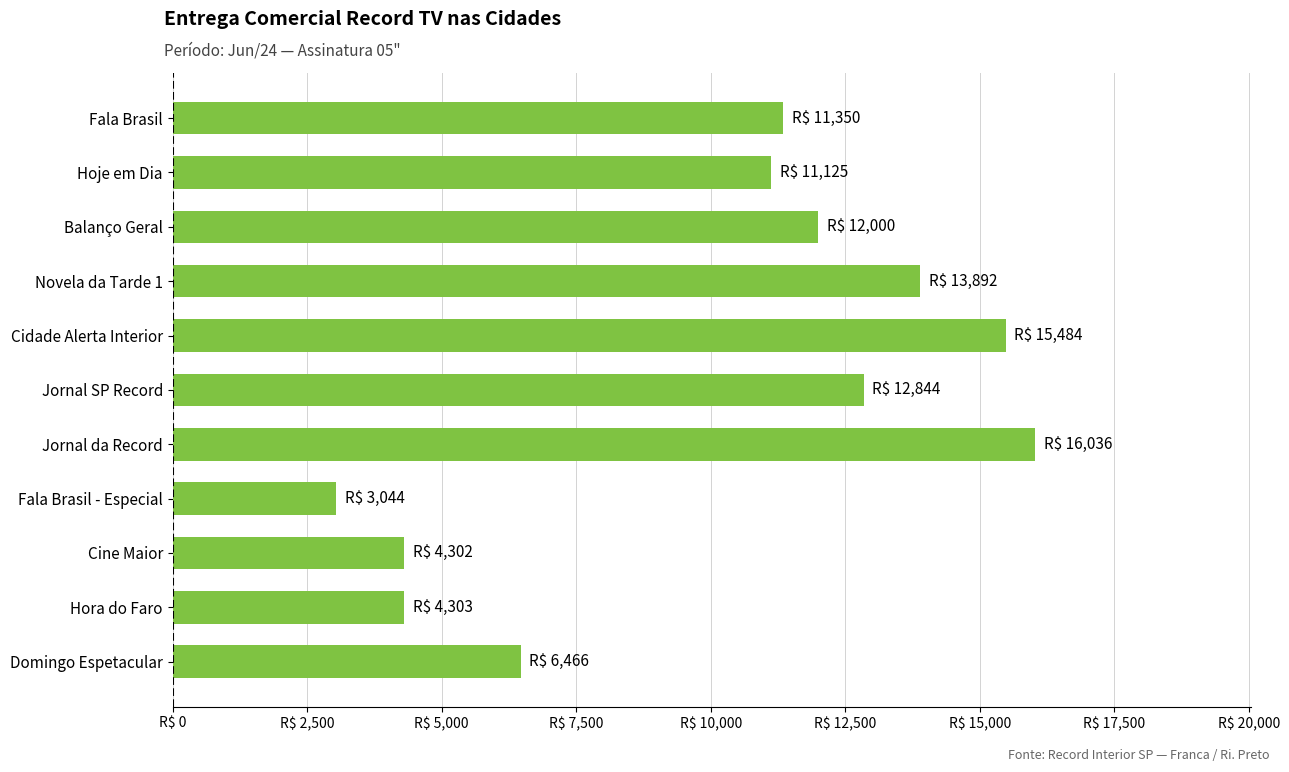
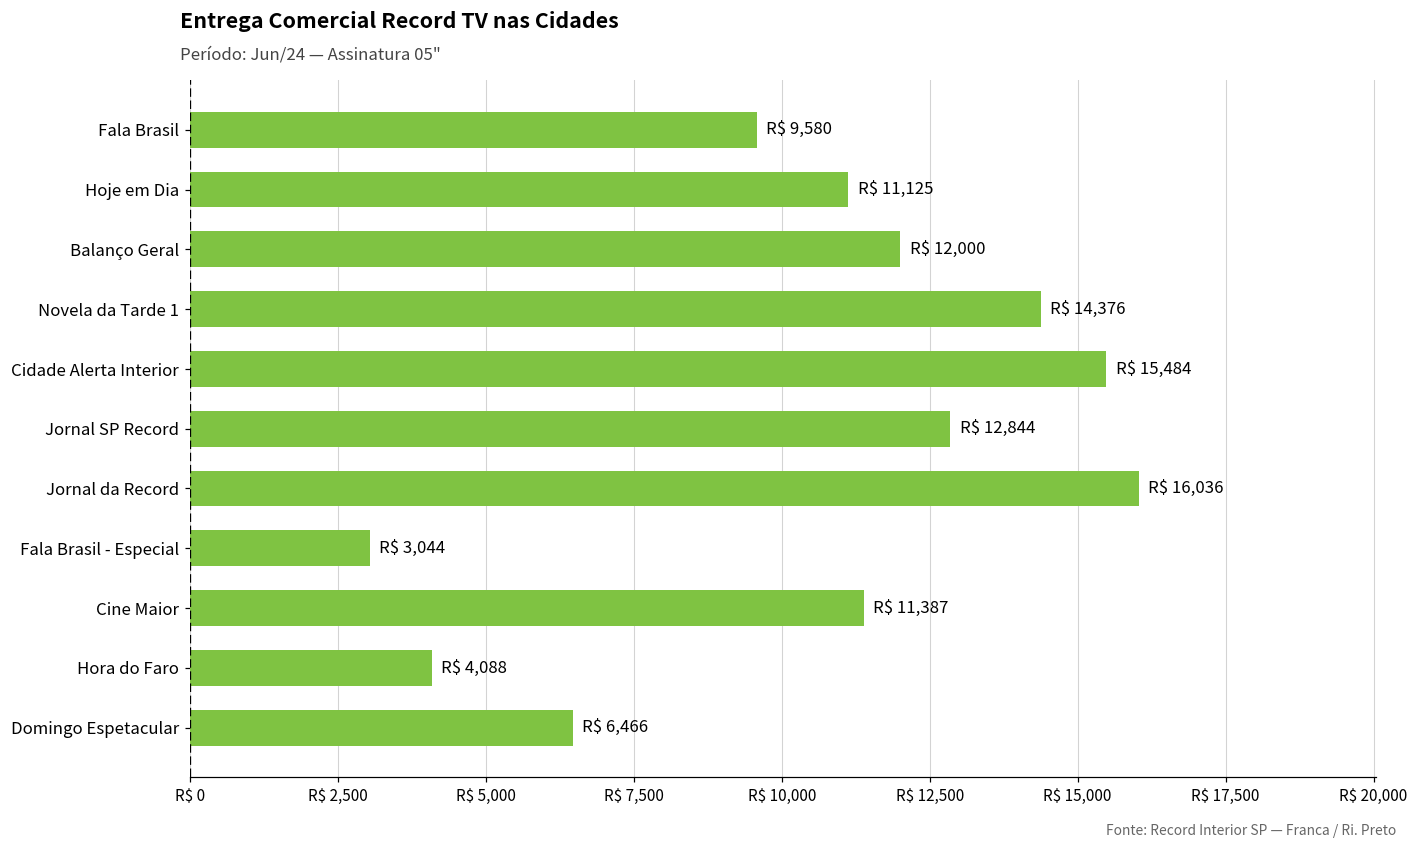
  {
-   "Fala Brasil": "11,350",
+   "Fala Brasil": "9,580",
    "Hoje em Dia": "11,125",
    "Balanço Geral": "12,000",
-   "Novela da Tarde 1": "13,892",
+   "Novela da Tarde 1": "14,376",
    "Cidade Alerta Interior": "15,484",
    "Jornal SP Record": "12,844",
    "Jornal da Record": "16,036",
    "Fala Brasil - Especial": "3,044",
-   "Cine Maior": "4,302",
-   "Hora do Faro": "4,303",
+   "Cine Maior": "11,387",
+   "Hora do Faro": "4,088",
    "Domingo Espetacular": "6,466"
  }
